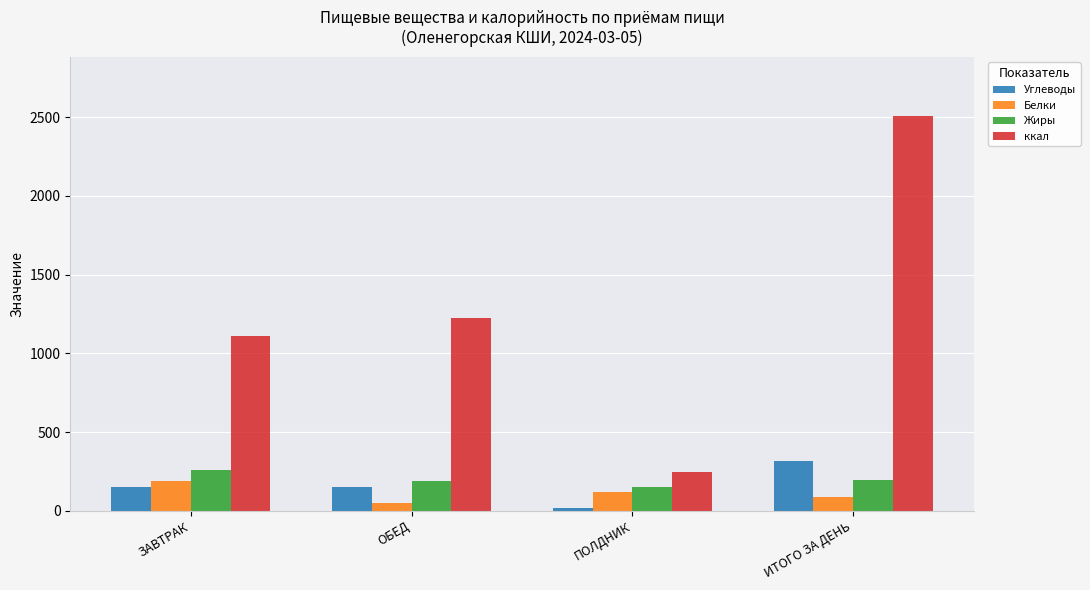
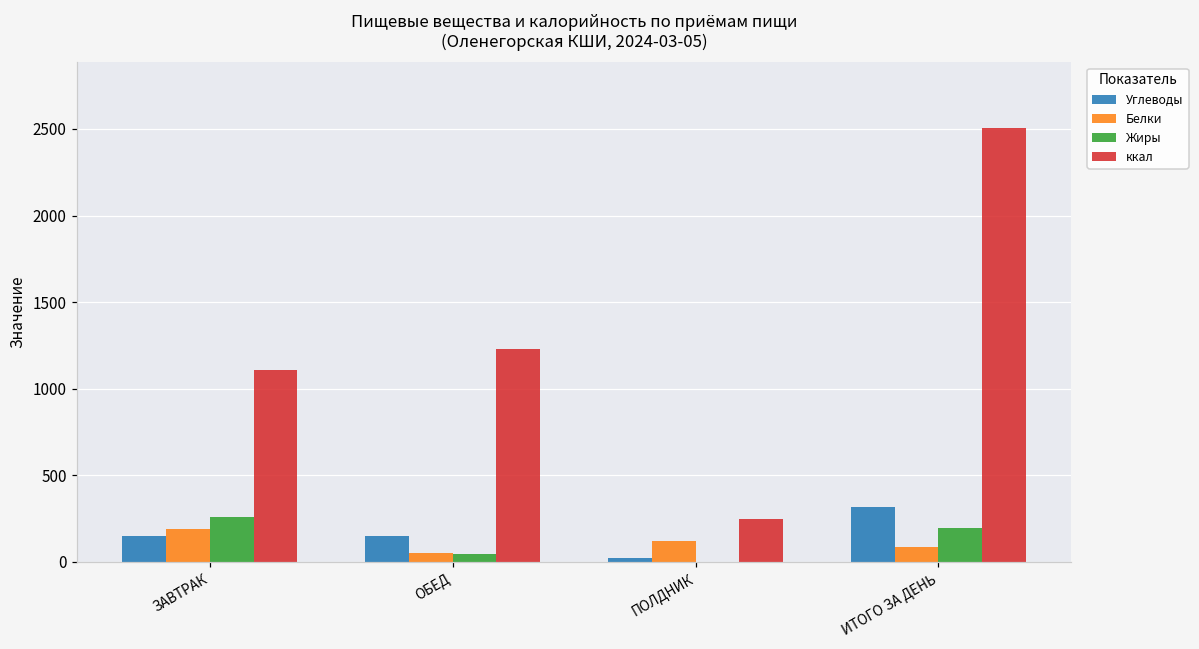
  {
    "Углеводы": {
      "ЗАВТРАК": 150,
      "ОБЕД": 150,
      "ПОЛДНИК": 20,
      "ИТОГО ЗА ДЕНЬ": 320
    },
    "Белки": {
      "ЗАВТРАК": 190,
      "ОБЕД": 50,
      "ПОЛДНИК": 120,
      "ИТОГО ЗА ДЕНЬ": 90
    },
    "Жиры": {
      "ЗАВТРАК": 260,
-     "ОБЕД": 190,
-     "ПОЛДНИК": 150,
+     "ОБЕД": 50,
+     "ПОЛДНИК": 0,
      "ИТОГО ЗА ДЕНЬ": 200
    },
    "ккал": {
      "ЗАВТРАК": 1110,
      "ОБЕД": 1230,
      "ПОЛДНИК": 250,
      "ИТОГО ЗА ДЕНЬ": 2510
    }
  }
